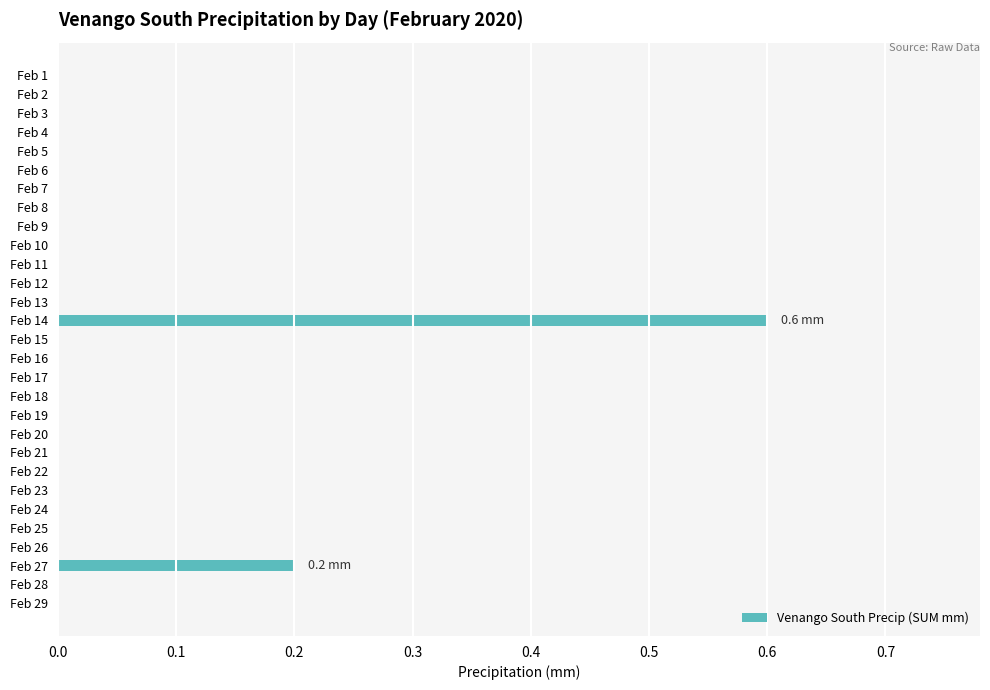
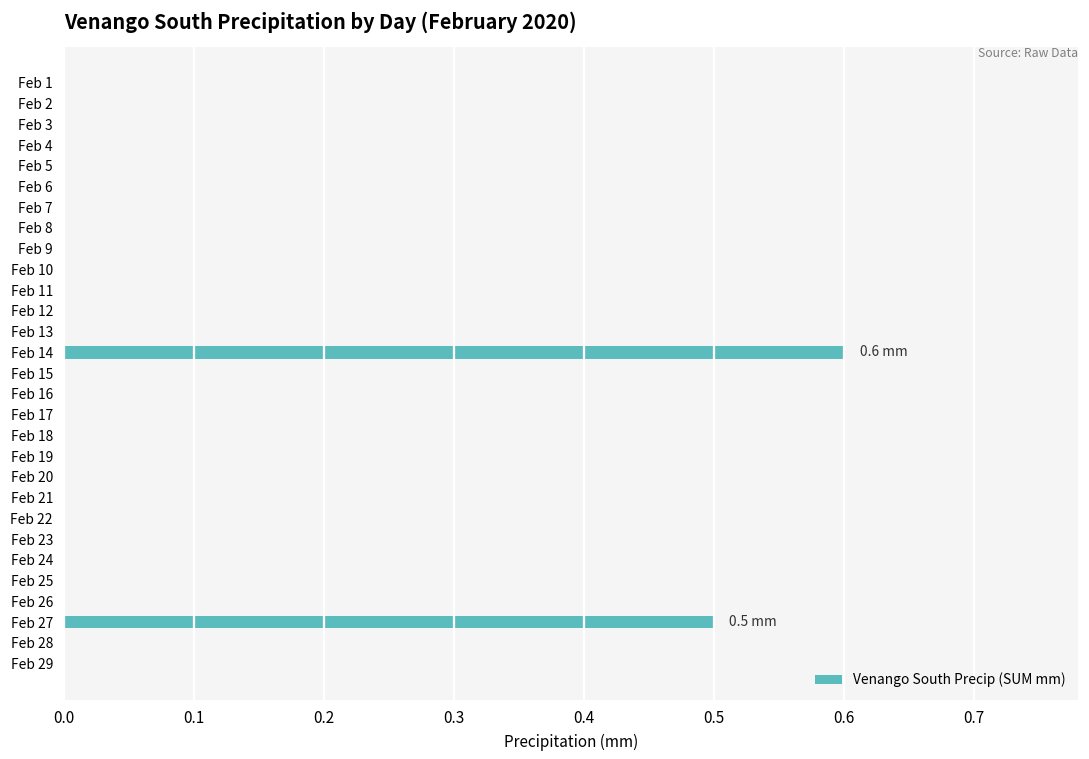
  {
    "Feb 14": 0.6,
-   "Feb 27": 0.2
+   "Feb 27": 0.5
  }
